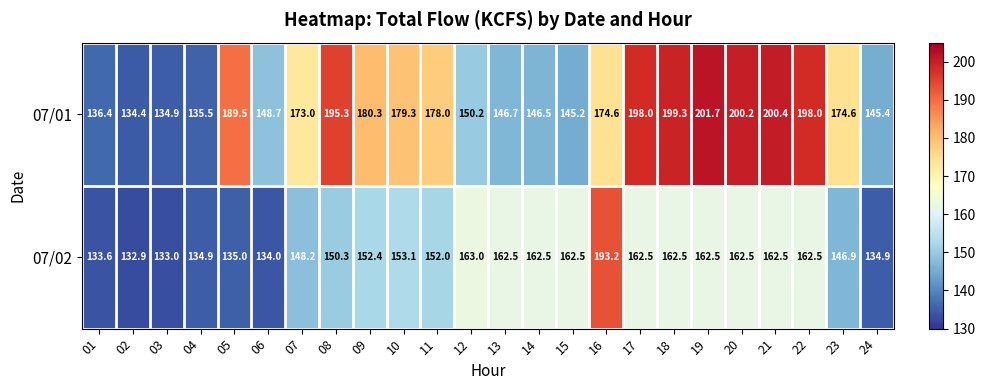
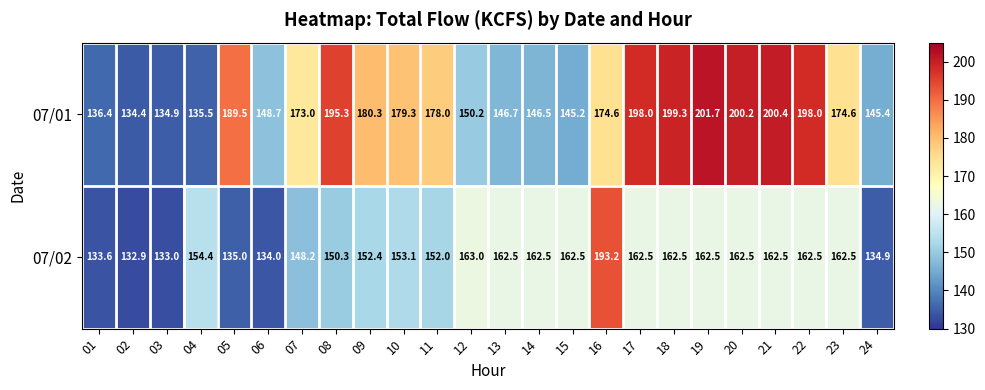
  {
    "07/01": {
      "01": 136.4,
      "02": 134.4,
      "03": 134.9,
      "04": 135.5,
      "05": 189.5,
      "06": 148.7,
      "07": 173.0,
      "08": 195.3,
      "09": 180.3,
      "10": 179.3,
      "11": 178.0,
      "12": 150.2,
      "13": 146.7,
      "14": 146.5,
      "15": 145.2,
      "16": 174.6,
      "17": 198.0,
      "18": 199.3,
      "19": 201.7,
      "20": 200.2,
      "21": 200.4,
      "22": 198.0,
      "23": 174.6,
      "24": 145.4
    },
    "07/02": {
      "01": 133.6,
      "02": 132.9,
      "03": 133.0,
-     "04": 134.9,
+     "04": 154.4,
      "05": 135.0,
      "06": 134.0,
      "07": 148.2,
      "08": 150.3,
      "09": 152.4,
      "10": 153.1,
      "11": 152.0,
      "12": 163.0,
      "13": 162.5,
      "14": 162.5,
      "15": 162.5,
      "16": 193.2,
      "17": 162.5,
      "18": 162.5,
      "19": 162.5,
      "20": 162.5,
      "21": 162.5,
      "22": 162.5,
-     "23": 146.9,
+     "23": 162.5,
      "24": 134.9
    }
  }
